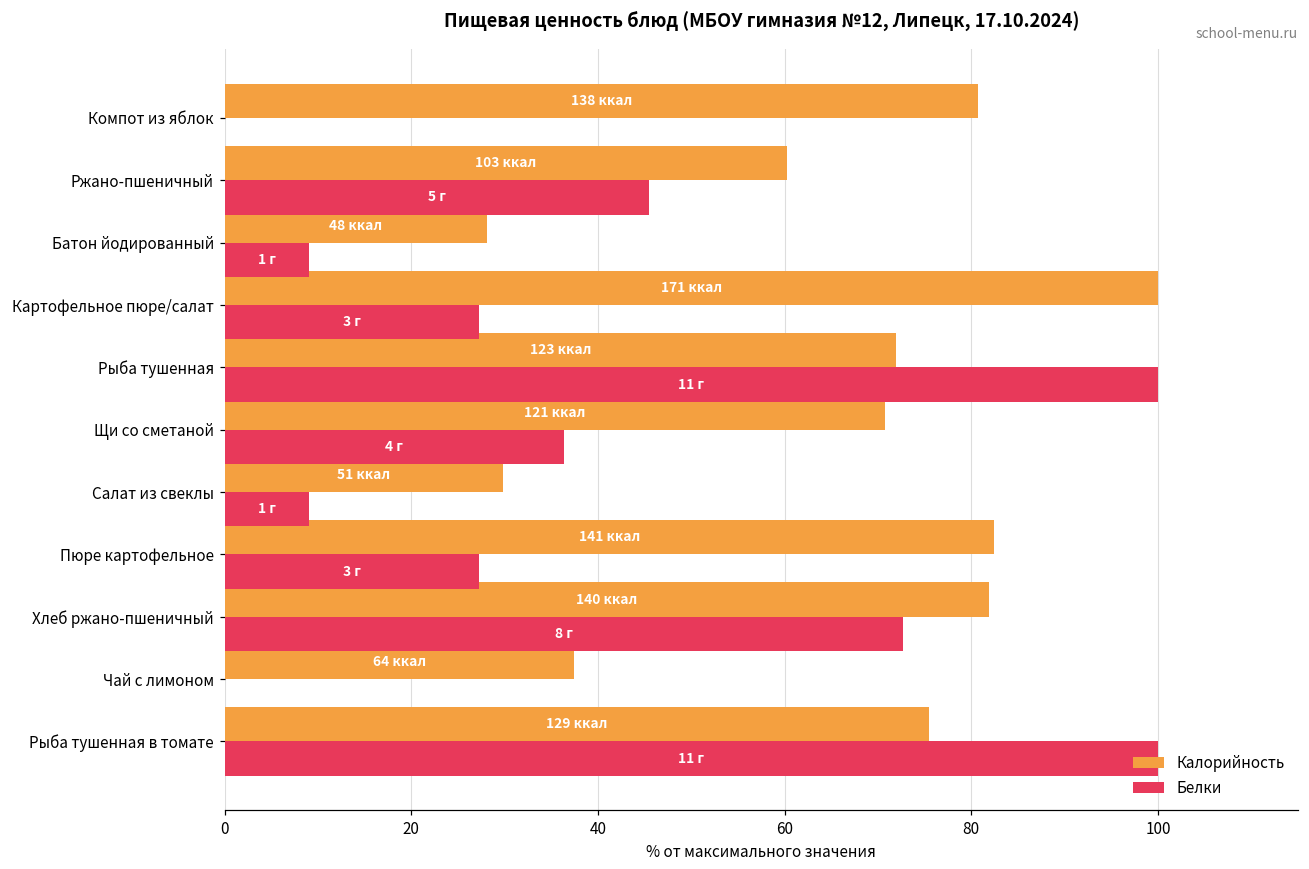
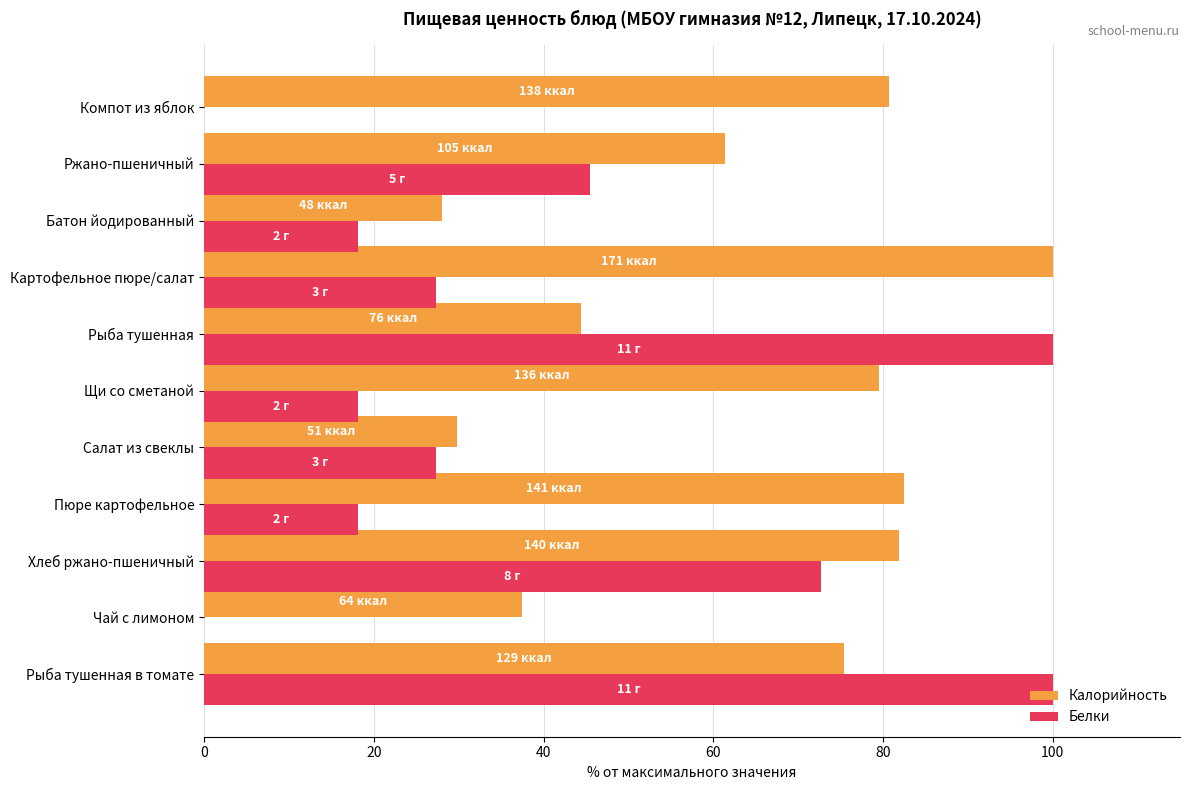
  {
    "Калорийность": {
-     "Ржано-пшеничный": 103,
-     "Рыба тушенная": 123,
-     "Щи со сметаной": 121
+     "Ржано-пшеничный": 105,
+     "Рыба тушенная": 76,
+     "Щи со сметаной": 136
    },
    "Белки": {
-     "Батон йодированный": 1,
-     "Щи со сметаной": 4,
-     "Салат из свеклы": 1,
-     "Пюре картофельное": 3
+     "Батон йодированный": 2,
+     "Щи со сметаной": 2,
+     "Салат из свеклы": 3,
+     "Пюре картофельное": 2
    }
  }
